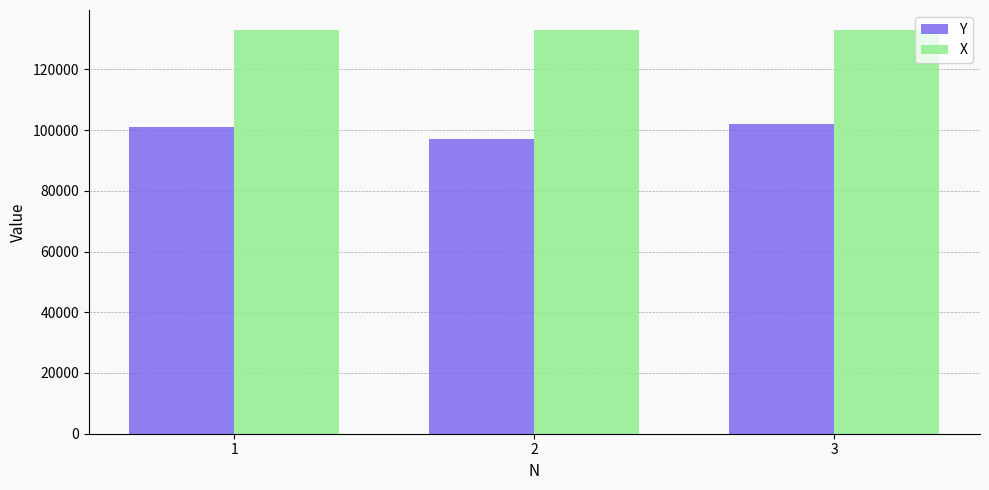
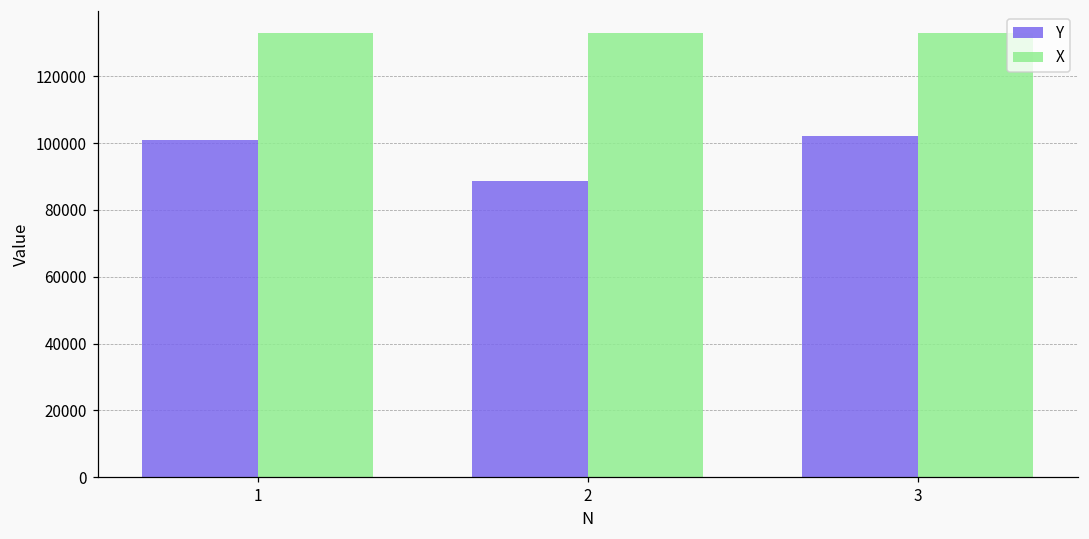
  {
    "Y": {
      "1": 101000,
-     "2": 97000,
+     "2": 89000,
      "3": 102000
    },
    "X": {
      "1": 133000,
      "2": 133000,
      "3": 133000
    }
  }
